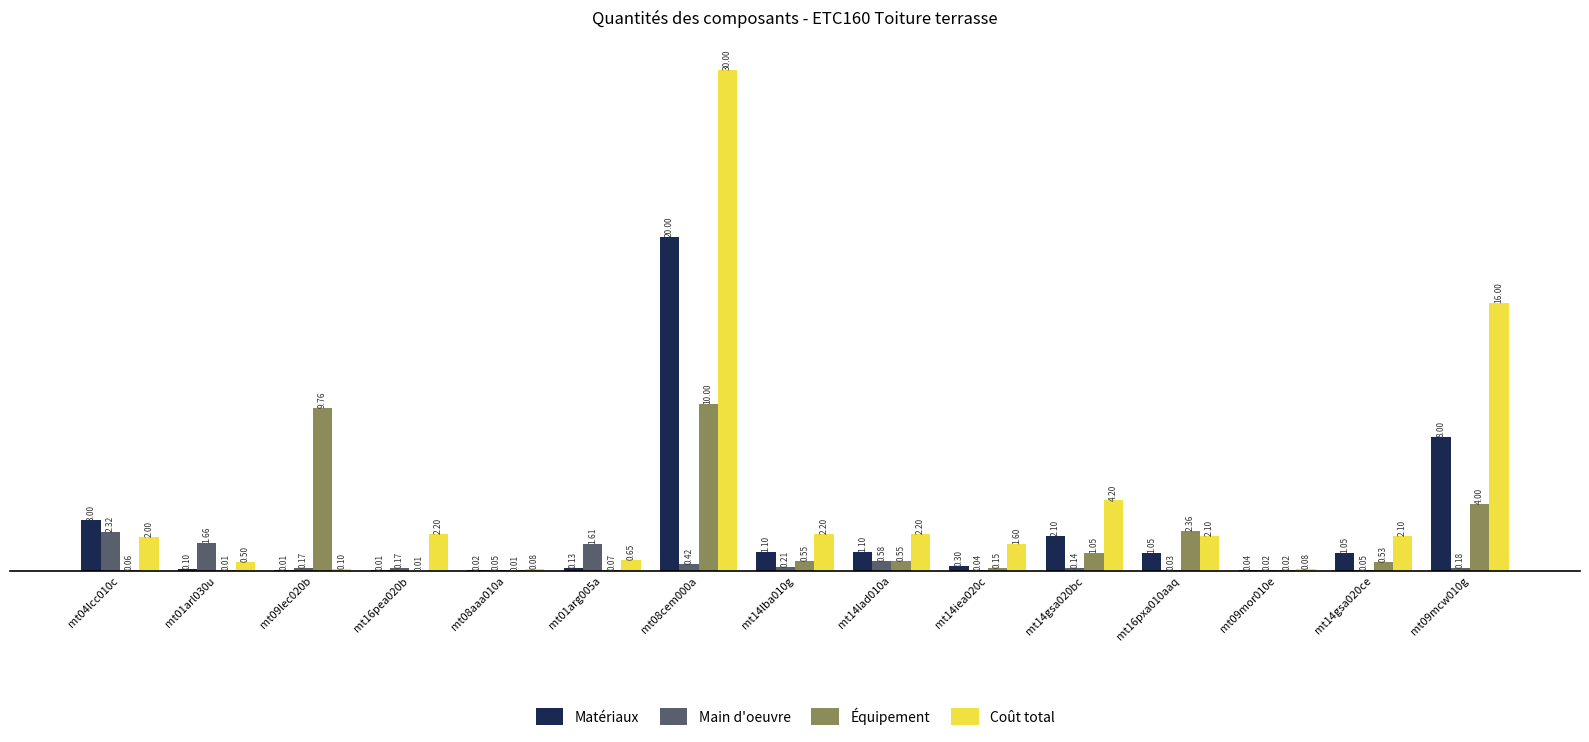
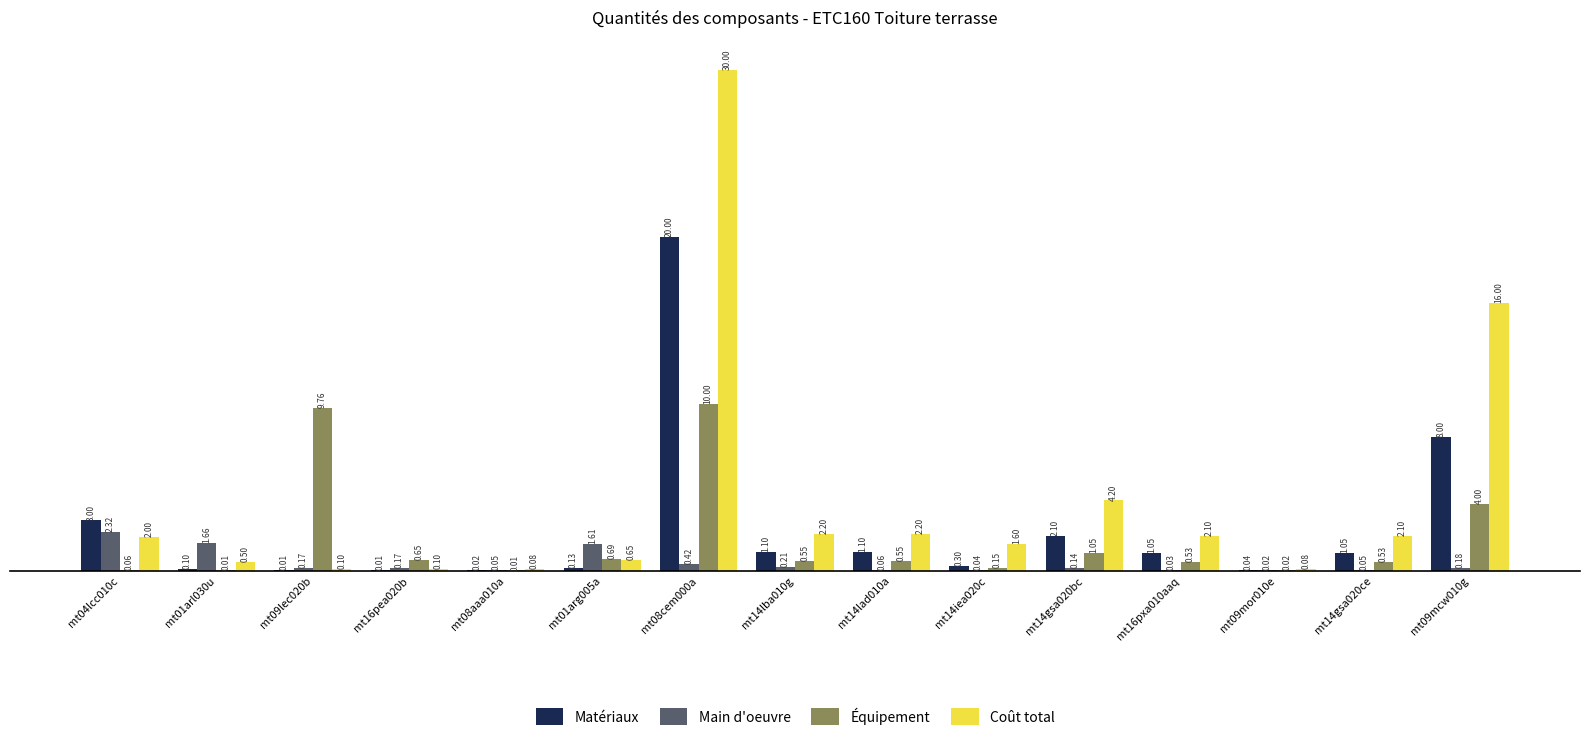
  {
    "Matériaux": {
      "mt04lcc010c": 3.00,
      "mt01arl030u": 0.10,
      "mt09lec020b": 0.01,
      "mt16pea020b": 0.01,
      "mt08aaa010a": 0.02,
      "mt01arg005a": 0.13,
      "mt08cem000a": 20.00,
      "mt14lba010g": 1.10,
      "mt14lad010a": 1.10,
      "mt14iea020c": 0.30,
      "mt14gsa020bc": 2.10,
      "mt16pxa010aaq": 1.05,
      "mt09mor010e": 0.04,
      "mt14gsa020ce": 1.05,
      "mt09mcw010g": 8.00
    },
    "Main d'oeuvre": {
      "mt04lcc010c": 2.32,
      "mt01arl030u": 1.66,
      "mt09lec020b": 0.17,
      "mt16pea020b": 0.17,
      "mt08aaa010a": 0.05,
      "mt01arg005a": 1.61,
      "mt08cem000a": 0.42,
      "mt14lba010g": 0.21,
-     "mt14lad010a": 0.58,
+     "mt14lad010a": 0.06,
      "mt14iea020c": 0.04,
      "mt14gsa020bc": 0.14,
      "mt16pxa010aaq": 0.03,
      "mt09mor010e": 0.02,
      "mt14gsa020ce": 0.05,
      "mt09mcw010g": 0.18
    },
    "Équipement": {
      "mt04lcc010c": 0.06,
      "mt01arl030u": 0.01,
      "mt09lec020b": 9.76,
-     "mt16pea020b": 0.01,
+     "mt16pea020b": 0.65,
      "mt08aaa010a": 0.01,
-     "mt01arg005a": 0.07,
+     "mt01arg005a": 0.69,
      "mt08cem000a": 10.00,
      "mt14lba010g": 0.55,
      "mt14lad010a": 0.55,
      "mt14iea020c": 0.15,
      "mt14gsa020bc": 1.05,
-     "mt16pxa010aaq": 2.36,
+     "mt16pxa010aaq": 0.53,
      "mt09mor010e": 0.02,
      "mt14gsa020ce": 0.53,
      "mt09mcw010g": 4.00
    },
    "Coût total": {
      "mt04lcc010c": 2.00,
      "mt01arl030u": 0.50,
      "mt09lec020b": 0.10,
-     "mt16pea020b": 2.20,
+     "mt16pea020b": 0.10,
      "mt08aaa010a": 0.08,
      "mt01arg005a": 0.65,
      "mt08cem000a": 30.00,
      "mt14lba010g": 2.20,
      "mt14lad010a": 2.20,
      "mt14iea020c": 1.60,
      "mt14gsa020bc": 4.20,
      "mt16pxa010aaq": 2.10,
      "mt09mor010e": 0.08,
      "mt14gsa020ce": 2.10,
      "mt09mcw010g": 16.00
    }
  }
